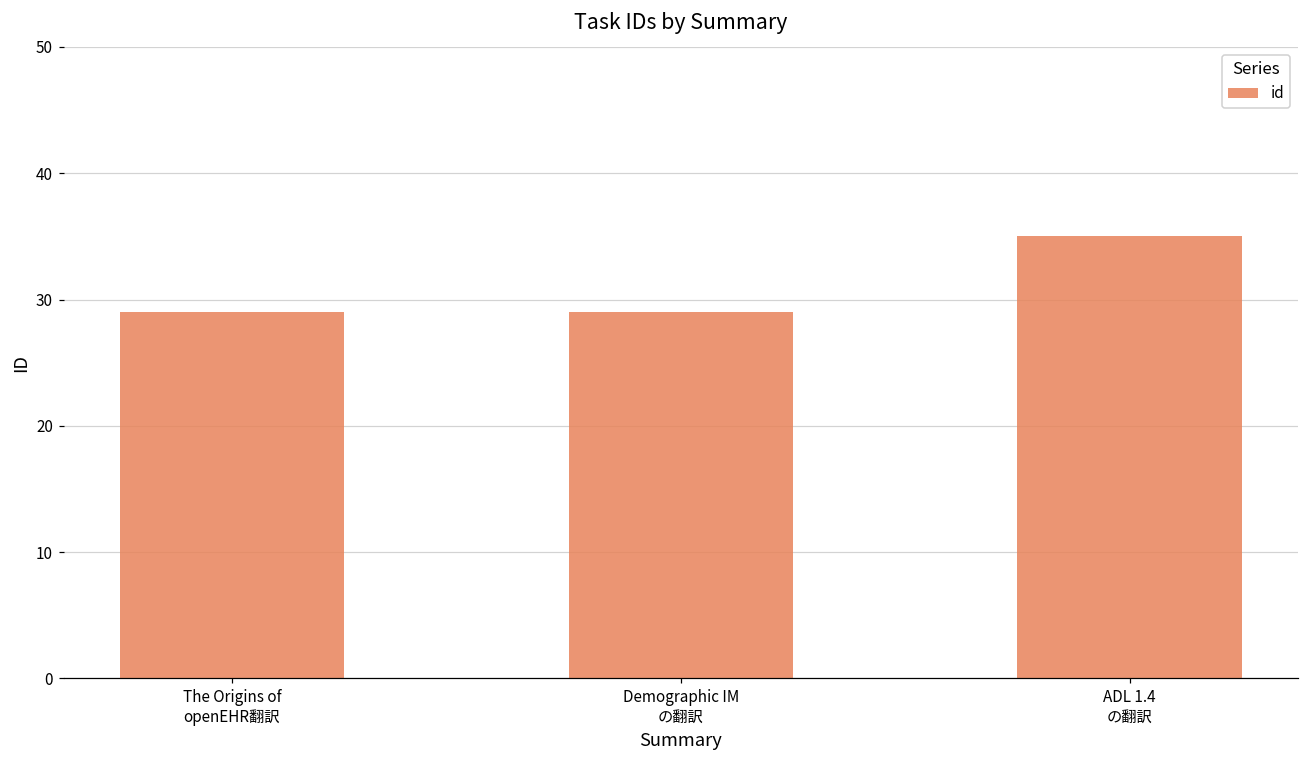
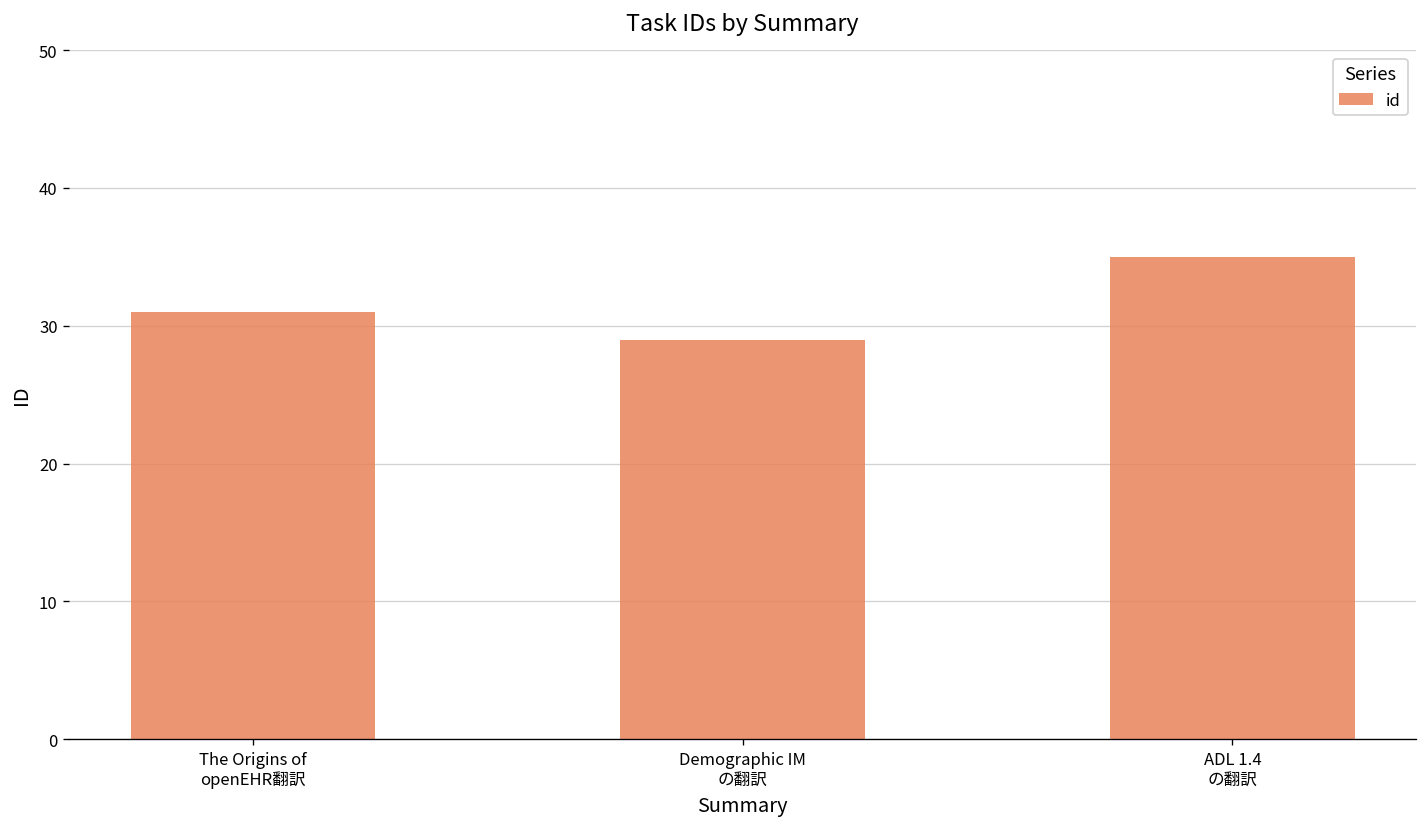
  {
-   "The Origins of openEHR翻訳": 29,
+   "The Origins of openEHR翻訳": 31,
    "Demographic IM の翻訳": 29,
    "ADL 1.4 の翻訳": 35
  }
